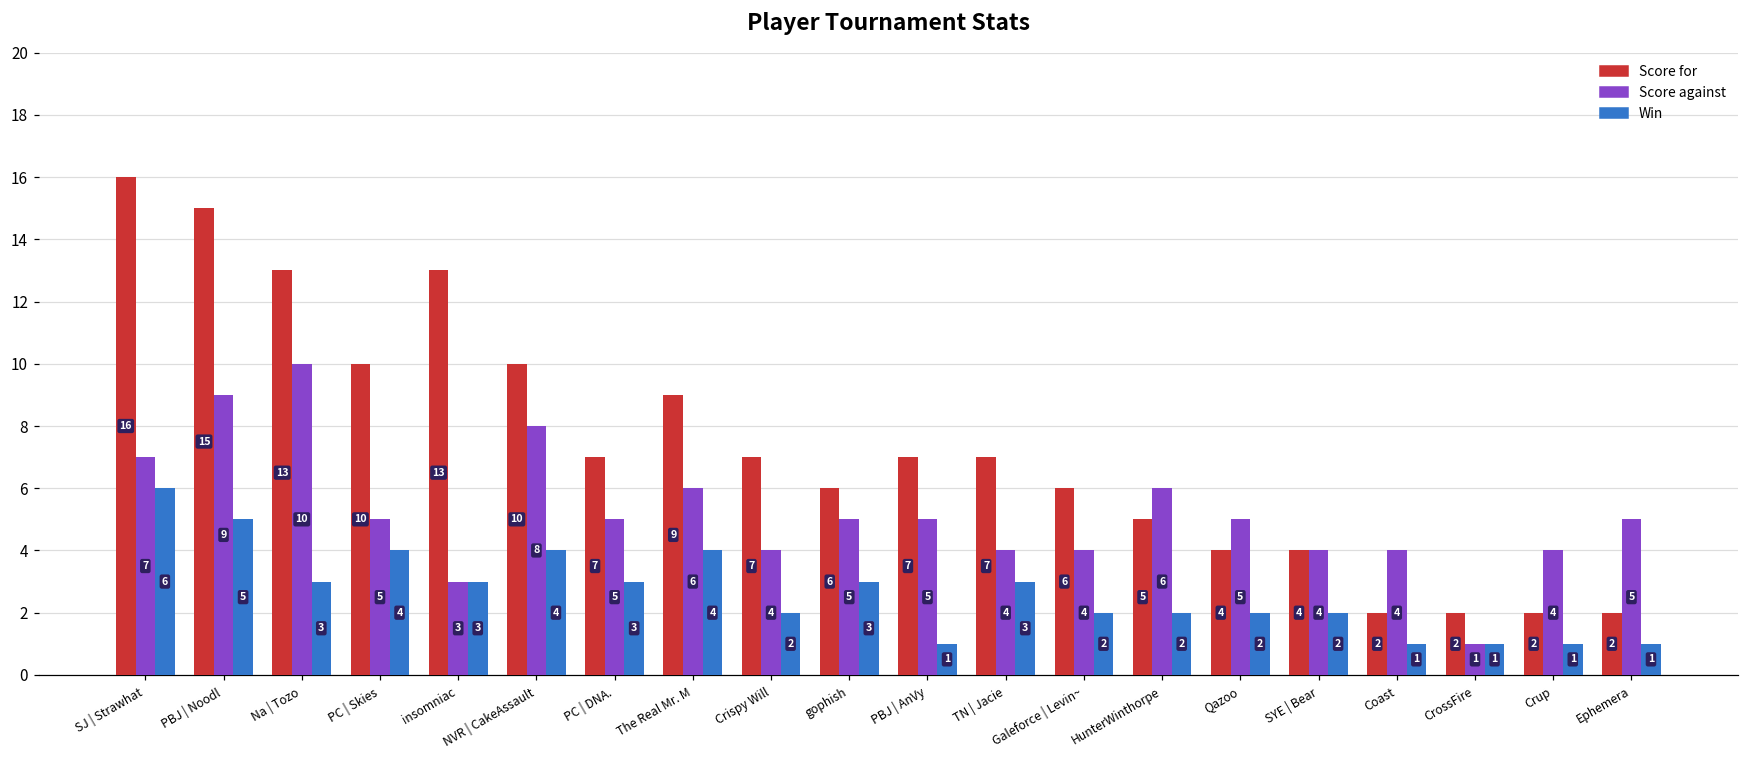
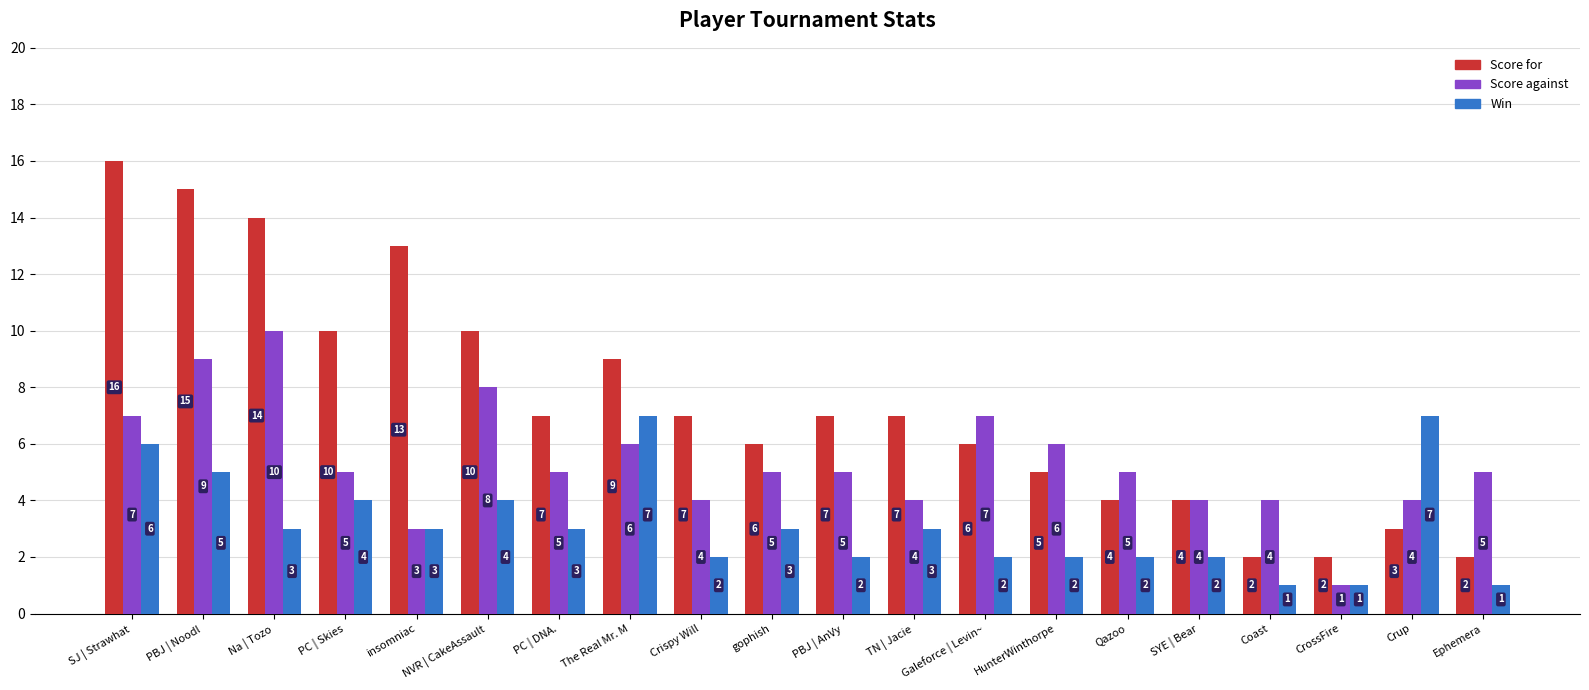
  {
    "Score for": {
-     "Na | Tozo": 13,
-     "Crup": 2
+     "Na | Tozo": 14,
+     "Crup": 3
    },
    "Score against": {
-     "Galeforce | Levin~": 4
+     "Galeforce | Levin~": 7
    },
    "Win": {
-     "The Real Mr. M": 4,
-     "PBJ | AnVy": 1,
-     "Crup": 1
+     "The Real Mr. M": 7,
+     "PBJ | AnVy": 2,
+     "Crup": 7
    }
  }
